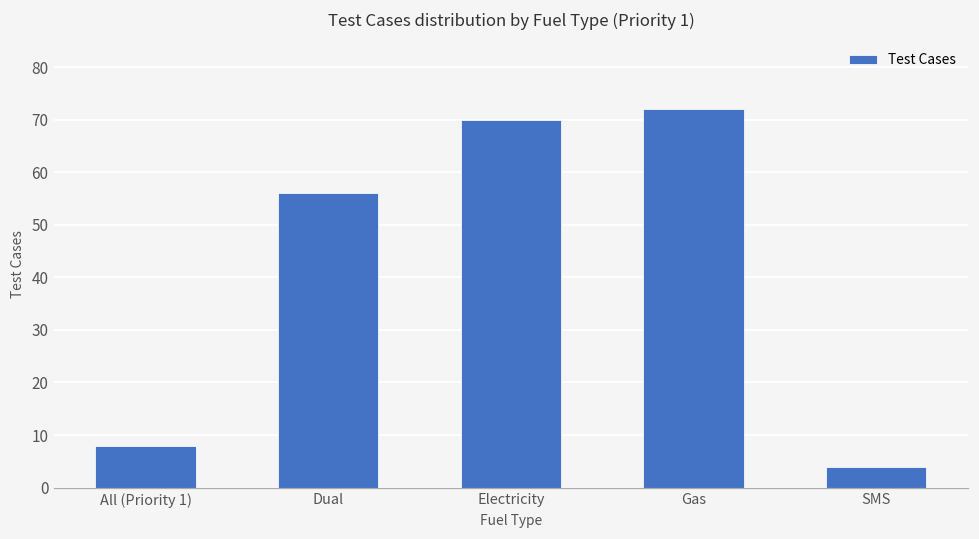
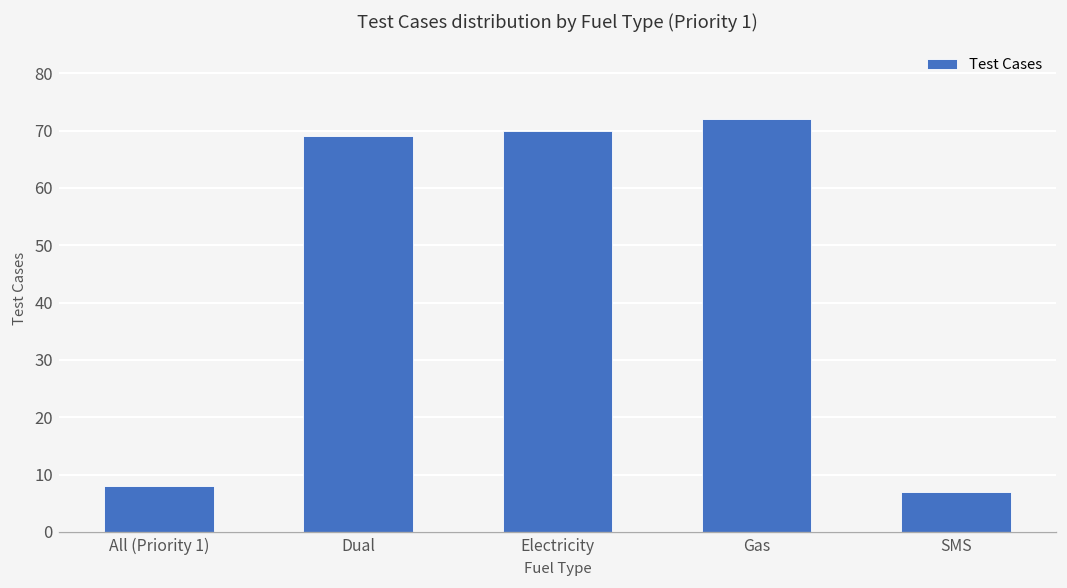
  {
    "All (Priority 1)": 8,
-   "Dual": 56,
+   "Dual": 69,
    "Electricity": 70,
    "Gas": 72,
-   "SMS": 4
+   "SMS": 7
  }
